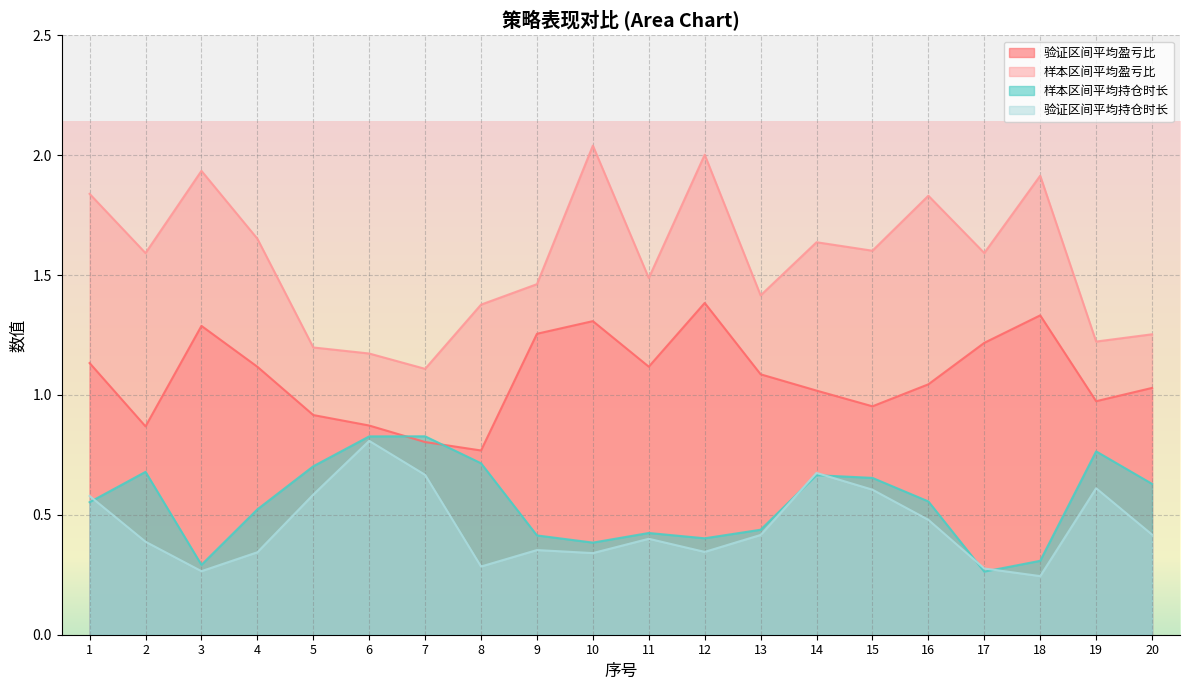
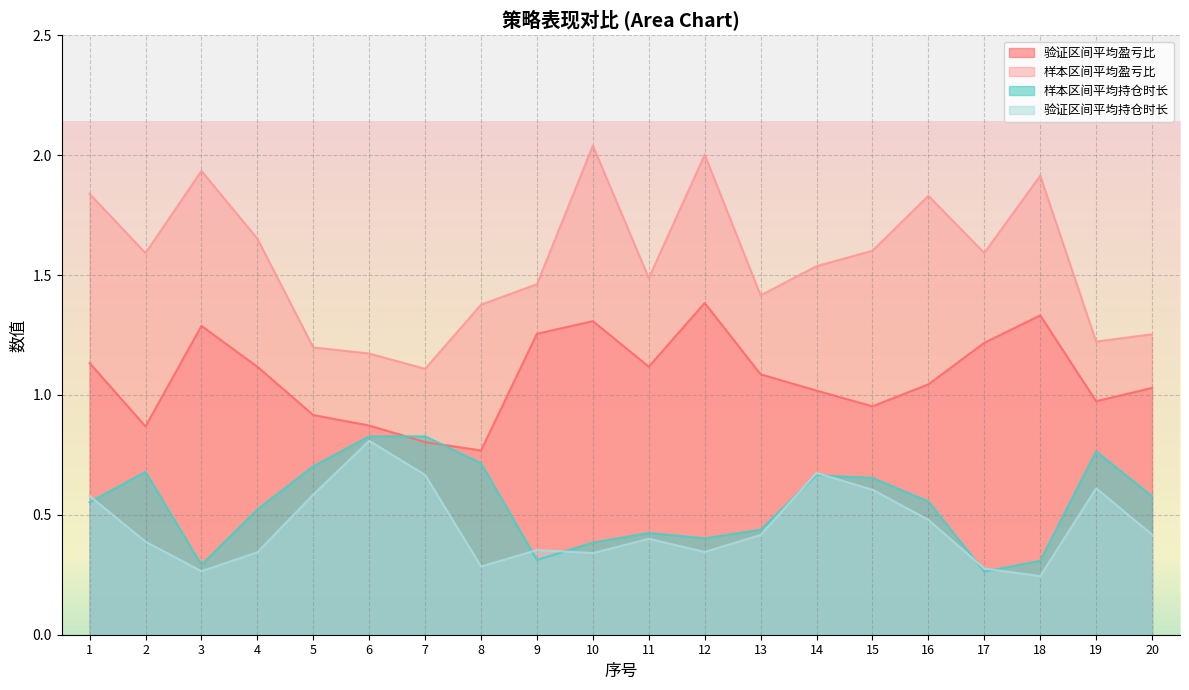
  {
    "验证区间平均盈亏比": {
      "1": 1.13,
      "2": 0.87,
      "3": 1.29,
      "4": 1.12,
      "5": 0.92,
      "6": 0.87,
      "7": 0.80,
      "8": 0.77,
      "9": 1.26,
      "10": 1.31,
      "11": 1.12,
      "12": 1.38,
      "13": 1.09,
      "14": 1.02,
      "15": 0.95,
      "16": 1.04,
      "17": 1.22,
      "18": 1.33,
      "19": 0.97,
      "20": 1.03
    },
    "样本区间平均盈亏比": {
      "1": 1.84,
      "2": 1.59,
      "3": 1.93,
      "4": 1.65,
      "5": 1.20,
      "6": 1.17,
      "7": 1.11,
      "8": 1.38,
      "9": 1.46,
      "10": 2.04,
      "11": 1.49,
      "12": 2.00,
      "13": 1.42,
-     "14": 1.64,
+     "14": 1.54,
      "15": 1.60,
      "16": 1.83,
      "17": 1.59,
      "18": 1.91,
      "19": 1.22,
      "20": 1.25
    },
    "样本区间平均持仓时长": {
      "1": 0.55,
      "2": 0.68,
      "3": 0.29,
      "4": 0.52,
      "5": 0.70,
      "6": 0.83,
      "7": 0.83,
      "8": 0.72,
-     "9": 0.41,
+     "9": 0.31,
      "10": 0.38,
      "11": 0.42,
      "12": 0.40,
      "13": 0.44,
      "15": 0.65,
      "16": 0.56,
      "17": 0.26,
      "18": 0.31,
      "19": 0.76,
-     "20": 0.63
+     "20": 0.58
    },
    "验证区间平均持仓时长": {
      "1": 0.58,
      "2": 0.39,
      "3": 0.27,
      "4": 0.34,
      "5": 0.58,
      "6": 0.81,
      "7": 0.67,
      "8": 0.28,
      "9": 0.35,
      "10": 0.34,
      "11": 0.40,
      "12": 0.35,
      "13": 0.42,
      "15": 0.61,
      "16": 0.48,
      "17": 0.28,
      "18": 0.24,
      "19": 0.61,
      "20": 0.42
    }
  }
